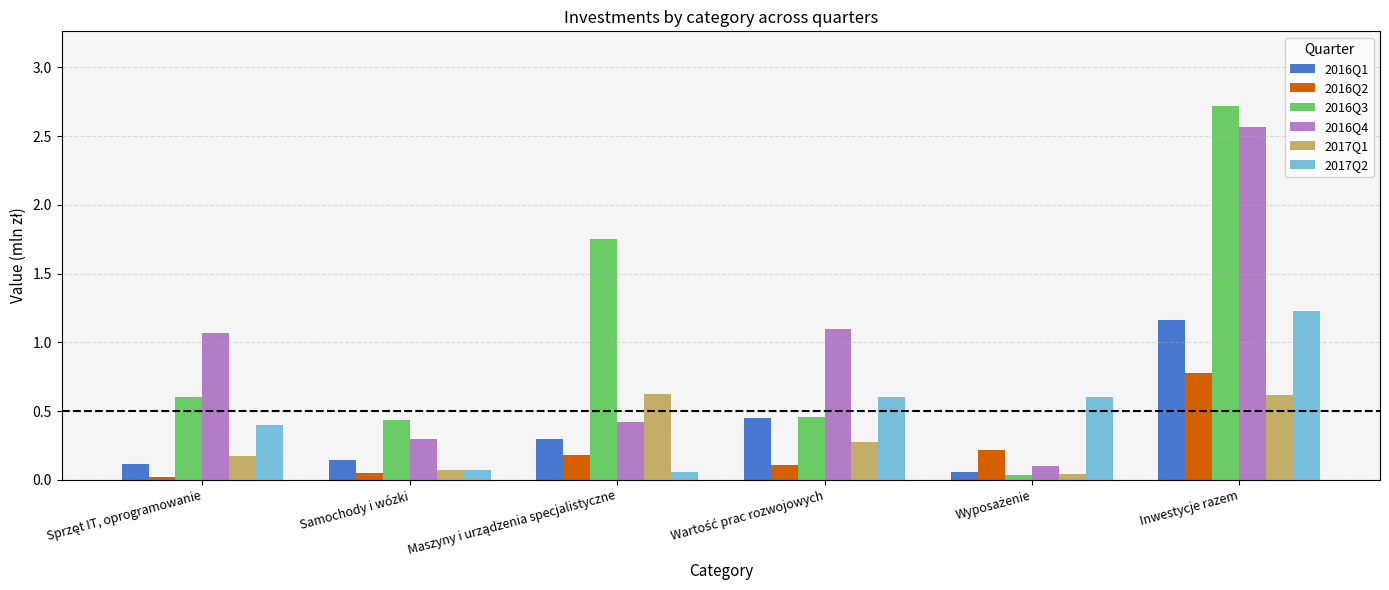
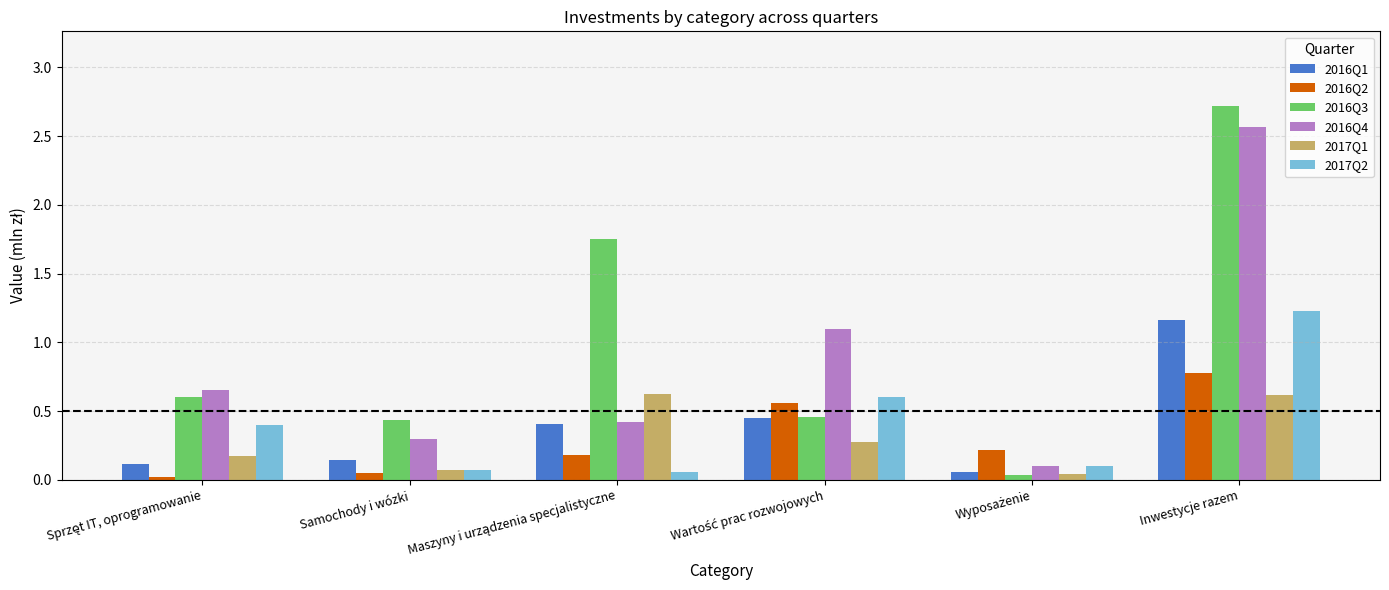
  {
    "2016Q1": {
      "Sprzęt IT, oprogramowanie": 0.11,
      "Samochody i wózki": 0.14,
-     "Maszyny i urządzenia specjalistyczne": 0.30,
+     "Maszyny i urządzenia specjalistyczne": 0.40,
      "Wartość prac rozwojowych": 0.45,
      "Wyposażenie": 0.06,
      "Inwestycje razem": 1.16
    },
    "2016Q2": {
      "Sprzęt IT, oprogramowanie": 0.02,
      "Samochody i wózki": 0.05,
      "Maszyny i urządzenia specjalistyczne": 0.18,
-     "Wartość prac rozwojowych": 0.10,
+     "Wartość prac rozwojowych": 0.56,
      "Wyposażenie": 0.22,
      "Inwestycje razem": 0.77
    },
    "2016Q3": {
      "Sprzęt IT, oprogramowanie": 0.60,
      "Samochody i wózki": 0.43,
      "Maszyny i urządzenia specjalistyczne": 1.75,
      "Wartość prac rozwojowych": 0.46,
      "Wyposażenie": 0.04,
      "Inwestycje razem": 2.72
    },
    "2016Q4": {
-     "Sprzęt IT, oprogramowanie": 1.07,
+     "Sprzęt IT, oprogramowanie": 0.65,
      "Samochody i wózki": 0.30,
      "Maszyny i urządzenia specjalistyczne": 0.42,
      "Wartość prac rozwojowych": 1.09,
      "Wyposażenie": 0.10,
      "Inwestycje razem": 2.57
    },
    "2017Q1": {
      "Sprzęt IT, oprogramowanie": 0.18,
      "Samochody i wózki": 0.07,
      "Maszyny i urządzenia specjalistyczne": 0.63,
      "Wartość prac rozwojowych": 0.28,
      "Wyposażenie": 0.04,
      "Inwestycje razem": 0.62
    },
    "2017Q2": {
      "Sprzęt IT, oprogramowanie": 0.4,
      "Samochody i wózki": 0.07,
      "Maszyny i urządzenia specjalistyczne": 0.06,
      "Wartość prac rozwojowych": 0.6,
-     "Wyposażenie": 0.6,
+     "Wyposażenie": 0.1,
      "Inwestycje razem": 1.23
    }
  }
